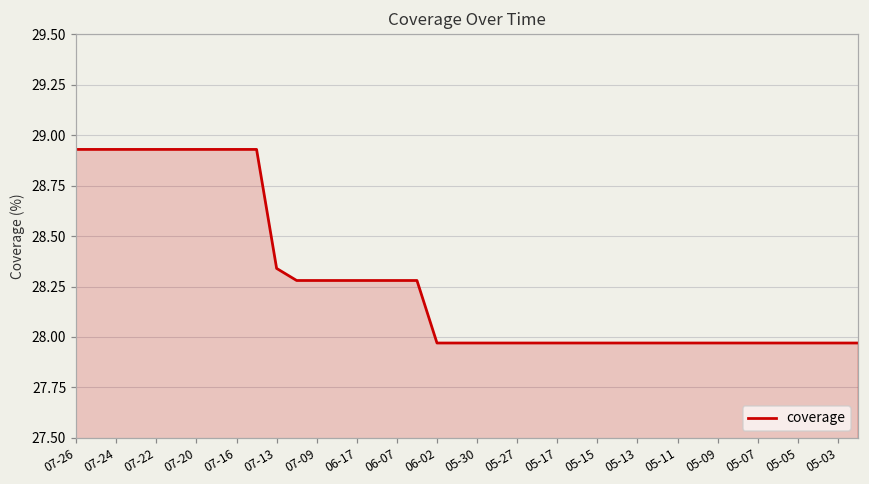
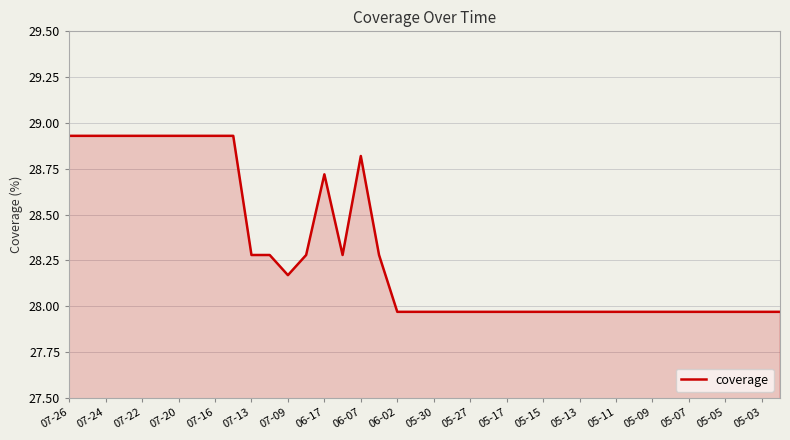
  {
    "07-26": 28.93,
    "07-24": 28.93,
    "07-22": 28.93,
    "07-20": 28.93,
    "07-16": 28.93,
-   "07-13": 28.34,
-   "07-09": 28.28,
-   "06-17": 28.28,
-   "06-07": 28.28,
+   "07-13": 28.28,
+   "07-09": 28.17,
+   "06-17": 28.72,
+   "06-07": 28.82,
    "06-02": 27.97,
    "05-30": 27.97,
    "05-27": 27.97,
    "05-17": 27.97,
    "05-15": 27.97,
    "05-13": 27.97,
    "05-11": 27.97,
    "05-09": 27.97,
    "05-07": 27.97,
    "05-05": 27.97,
    "05-03": 27.97
  }
